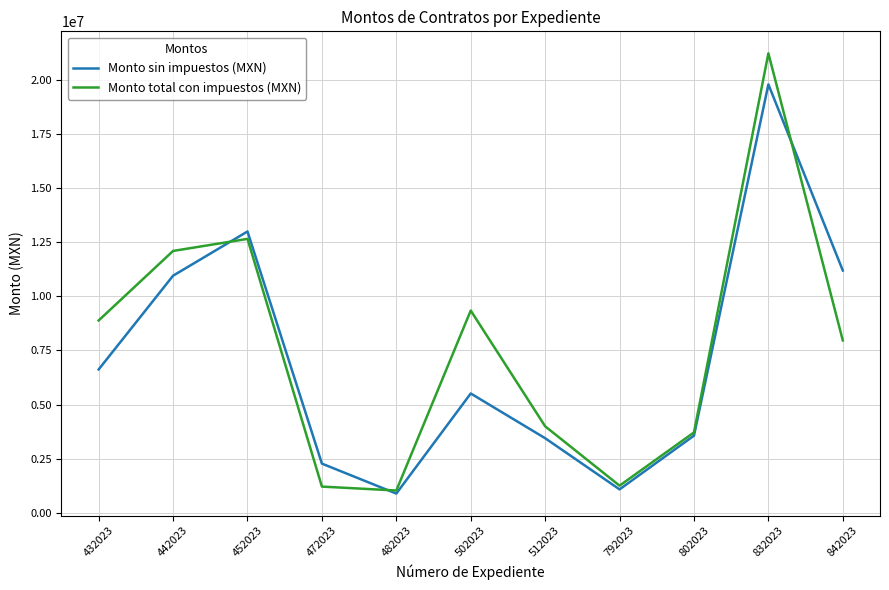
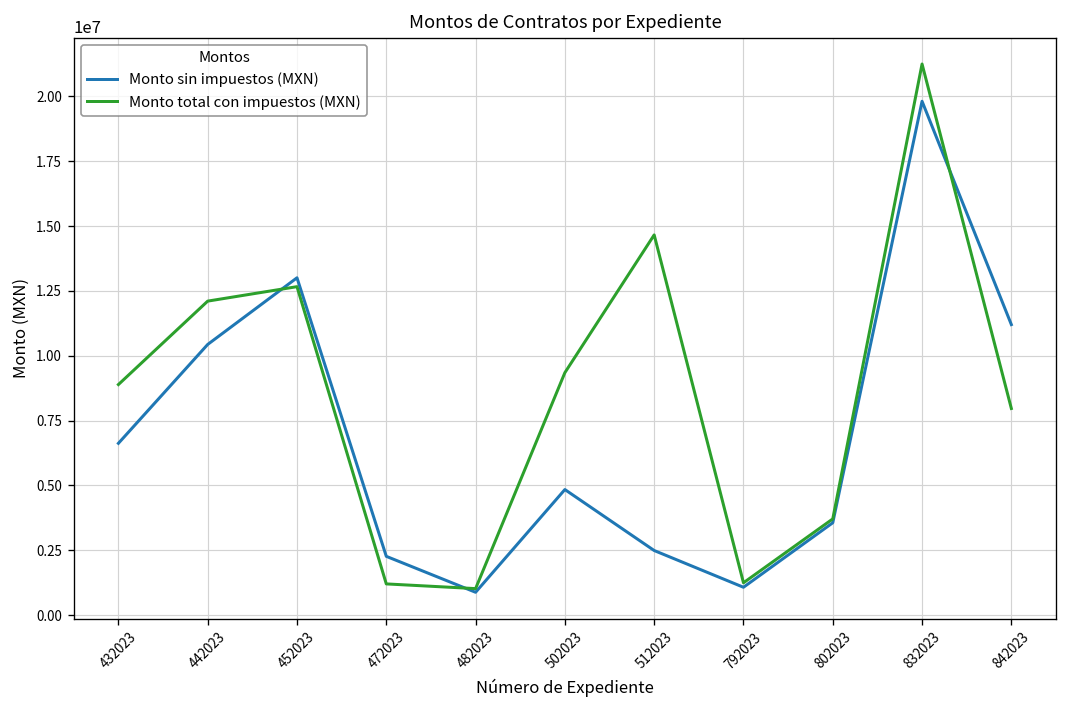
  {
    "Monto sin impuestos (MXN)": {
      "432023": 6600000,
-     "442023": 11000000,
+     "442023": 10400000,
      "452023": 13000000,
      "472023": 2300000,
      "482023": 900000,
-     "502023": 5500000,
-     "512023": 3400000,
+     "502023": 4800000,
+     "512023": 2500000,
      "792023": 1100000,
      "802023": 3600000,
      "832023": 19800000,
      "842023": 11200000
    },
    "Monto total con impuestos (MXN)": {
      "432023": 8900000,
      "442023": 12100000,
      "452023": 12700000,
      "472023": 1200000,
      "482023": 1000000,
      "502023": 9300000,
-     "512023": 4000000,
+     "512023": 14700000,
      "792023": 1200000,
      "802023": 3700000,
      "832023": 21200000,
      "842023": 8000000
    }
  }
